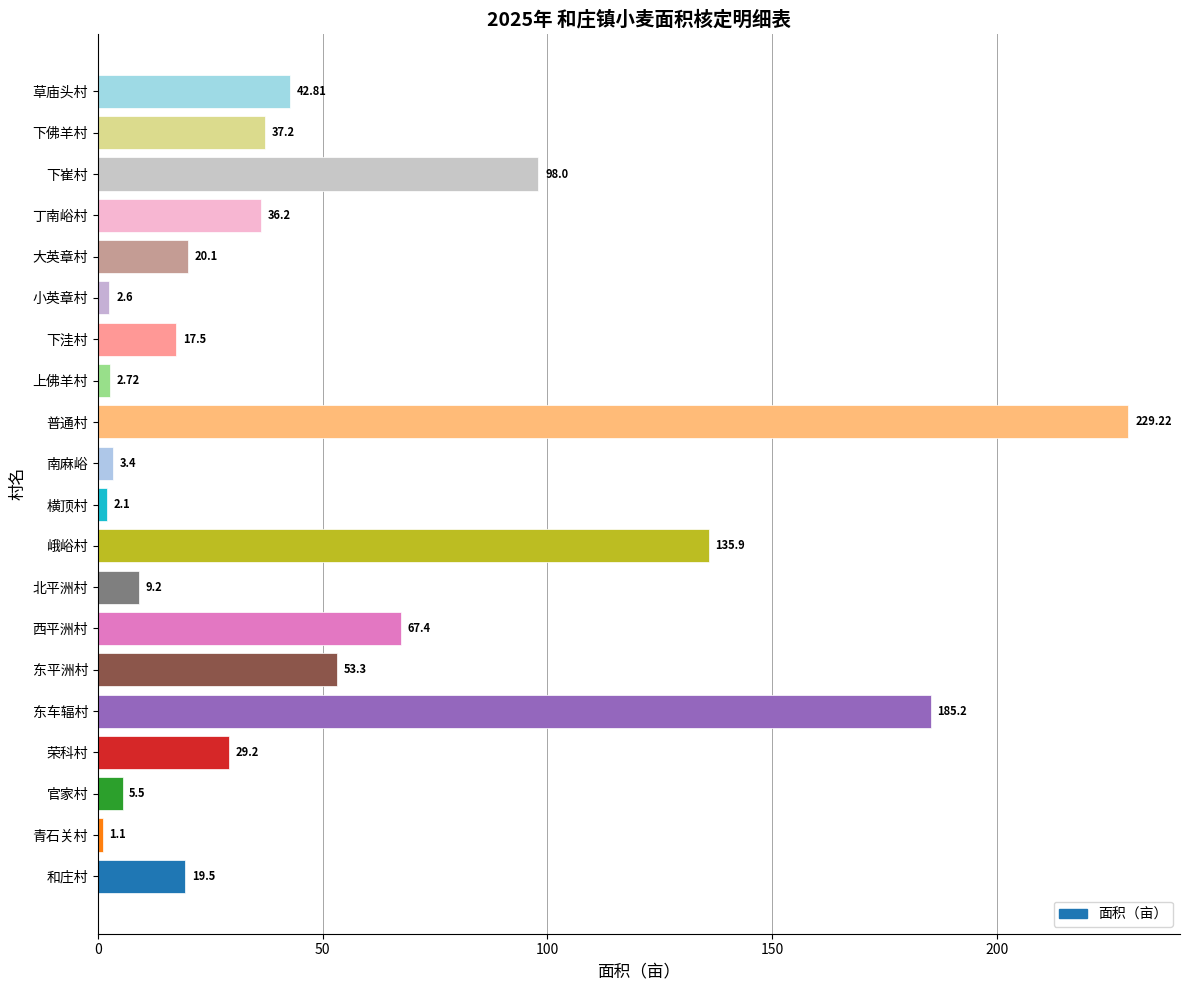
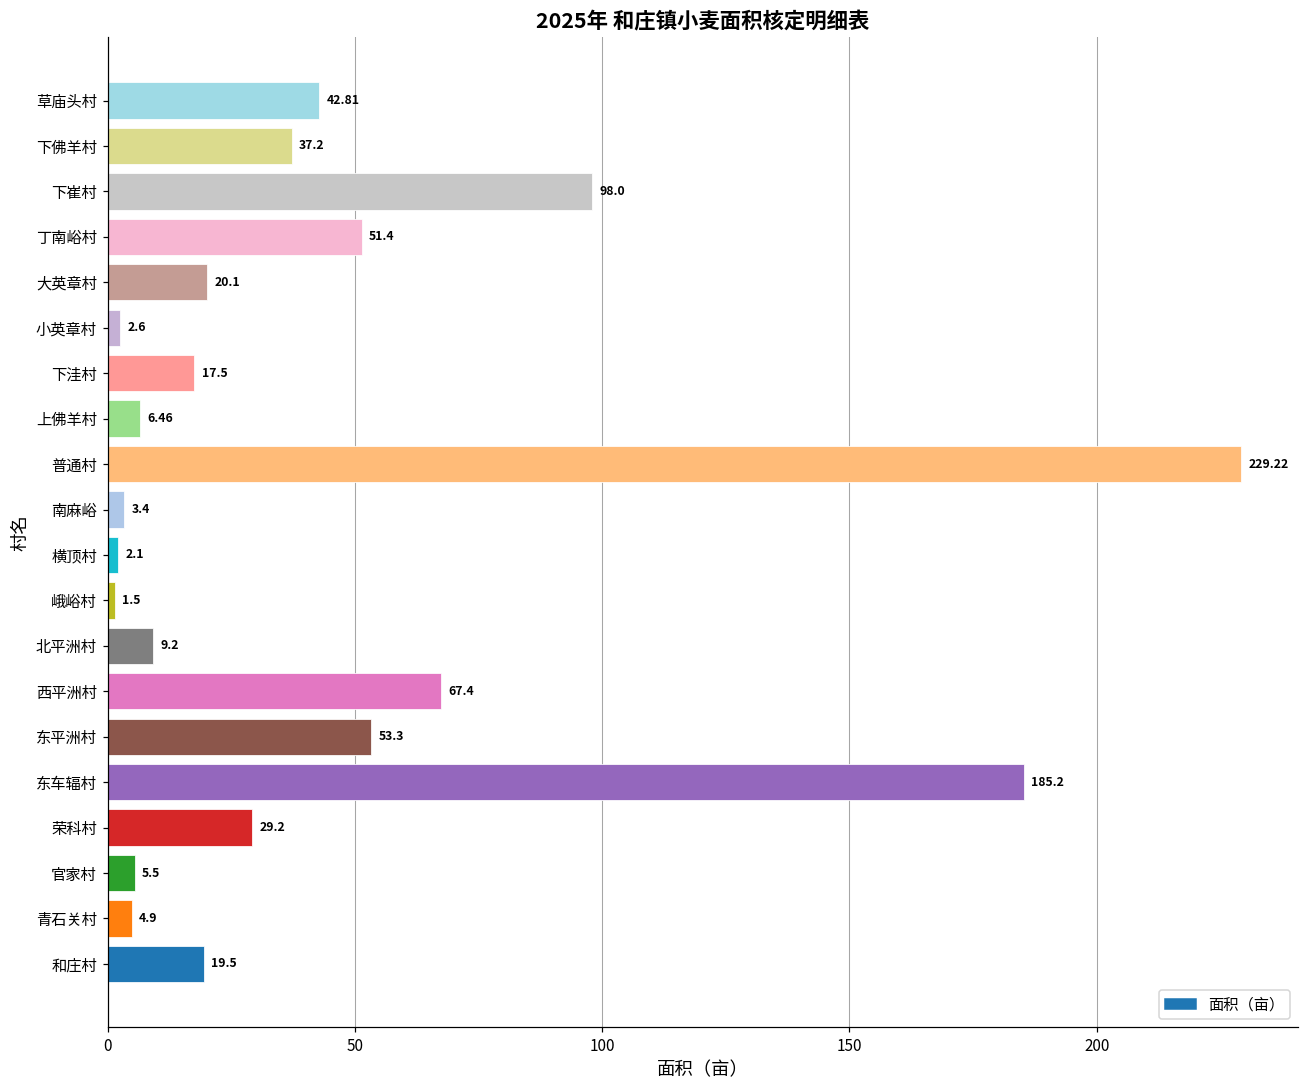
  {
    "草庙头村": 42.81,
    "下佛羊村": 37.2,
    "下崔村": 98.0,
-   "丁南峪村": 36.2,
+   "丁南峪村": 51.4,
    "大英章村": 20.1,
    "小英章村": 2.6,
    "下洼村": 17.5,
-   "上佛羊村": 2.72,
+   "上佛羊村": 6.46,
    "普通村": 229.22,
    "南麻峪": 3.4,
    "横顶村": 2.1,
-   "峨峪村": 135.9,
+   "峨峪村": 1.5,
    "北平洲村": 9.2,
    "西平洲村": 67.4,
    "东平洲村": 53.3,
    "东车辐村": 185.2,
    "荣科村": 29.2,
    "官家村": 5.5,
-   "青石关村": 1.1,
+   "青石关村": 4.9,
    "和庄村": 19.5
  }
